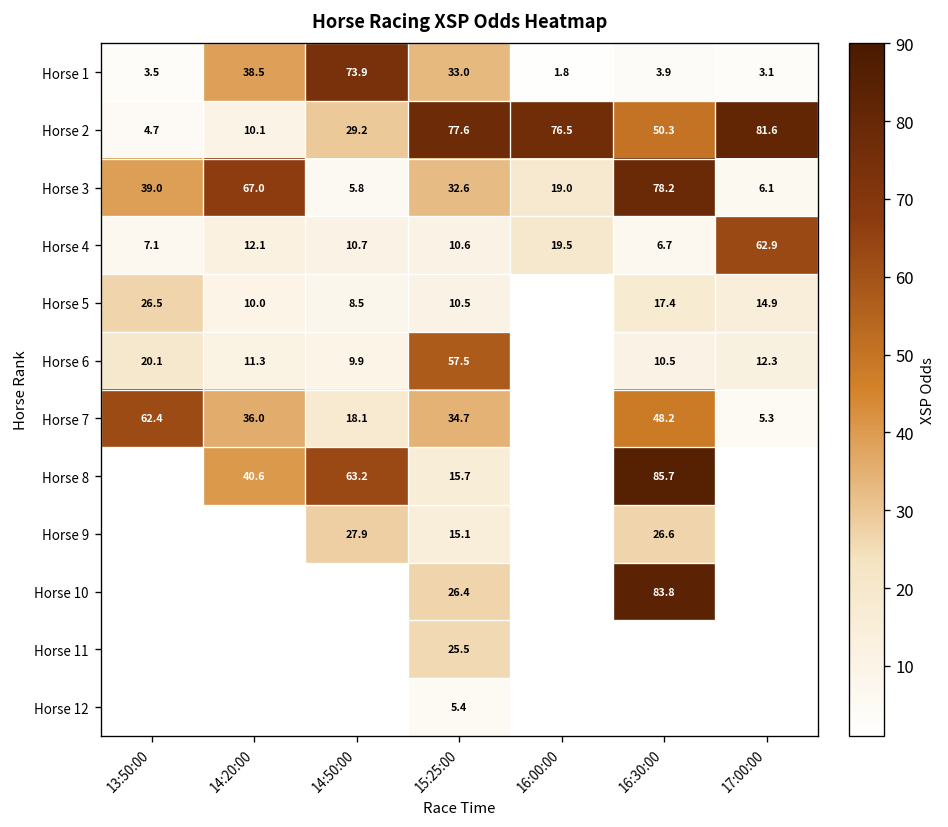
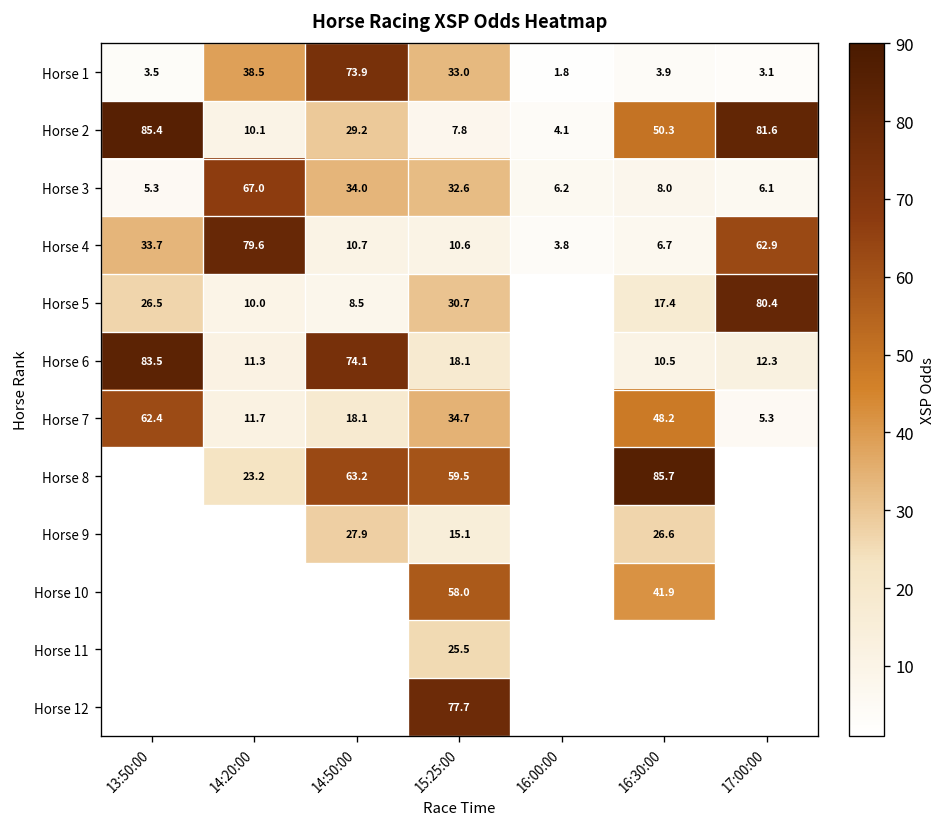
  {
    "Horse 1": {
      "13:50:00": 3.5,
      "14:20:00": 38.5,
      "14:50:00": 73.9,
      "15:25:00": 33.0,
      "16:00:00": 1.8,
      "16:30:00": 3.9,
      "17:00:00": 3.1
    },
    "Horse 2": {
-     "13:50:00": 4.7,
+     "13:50:00": 85.4,
      "14:20:00": 10.1,
      "14:50:00": 29.2,
-     "15:25:00": 77.6,
-     "16:00:00": 76.5,
+     "15:25:00": 7.8,
+     "16:00:00": 4.1,
      "16:30:00": 50.3,
      "17:00:00": 81.6
    },
    "Horse 3": {
-     "13:50:00": 39.0,
+     "13:50:00": 5.3,
      "14:20:00": 67.0,
-     "14:50:00": 5.8,
+     "14:50:00": 34.0,
      "15:25:00": 32.6,
-     "16:00:00": 19.0,
-     "16:30:00": 78.2,
+     "16:00:00": 6.2,
+     "16:30:00": 8.0,
      "17:00:00": 6.1
    },
    "Horse 4": {
-     "13:50:00": 7.1,
-     "14:20:00": 12.1,
+     "13:50:00": 33.7,
+     "14:20:00": 79.6,
      "14:50:00": 10.7,
      "15:25:00": 10.6,
-     "16:00:00": 19.5,
+     "16:00:00": 3.8,
      "16:30:00": 6.7,
      "17:00:00": 62.9
    },
    "Horse 5": {
      "13:50:00": 26.5,
      "14:20:00": 10.0,
      "14:50:00": 8.5,
-     "15:25:00": 10.5,
+     "15:25:00": 30.7,
      "16:30:00": 17.4,
-     "17:00:00": 14.9
+     "17:00:00": 80.4
    },
    "Horse 6": {
-     "13:50:00": 20.1,
+     "13:50:00": 83.5,
      "14:20:00": 11.3,
-     "14:50:00": 9.9,
-     "15:25:00": 57.5,
+     "14:50:00": 74.1,
+     "15:25:00": 18.1,
      "16:30:00": 10.5,
      "17:00:00": 12.3
    },
    "Horse 7": {
      "13:50:00": 62.4,
-     "14:20:00": 36.0,
+     "14:20:00": 11.7,
      "14:50:00": 18.1,
      "15:25:00": 34.7,
      "16:30:00": 48.2,
      "17:00:00": 5.3
    },
    "Horse 8": {
-     "14:20:00": 40.6,
+     "14:20:00": 23.2,
      "14:50:00": 63.2,
-     "15:25:00": 15.7,
+     "15:25:00": 59.5,
      "16:30:00": 85.7
    },
    "Horse 9": {
      "14:50:00": 27.9,
      "15:25:00": 15.1,
      "16:30:00": 26.6
    },
    "Horse 10": {
-     "15:25:00": 26.4,
-     "16:30:00": 83.8
+     "15:25:00": 58.0,
+     "16:30:00": 41.9
    },
    "Horse 11": {
      "15:25:00": 25.5
    },
    "Horse 12": {
-     "15:25:00": 5.4
+     "15:25:00": 77.7
    }
  }
